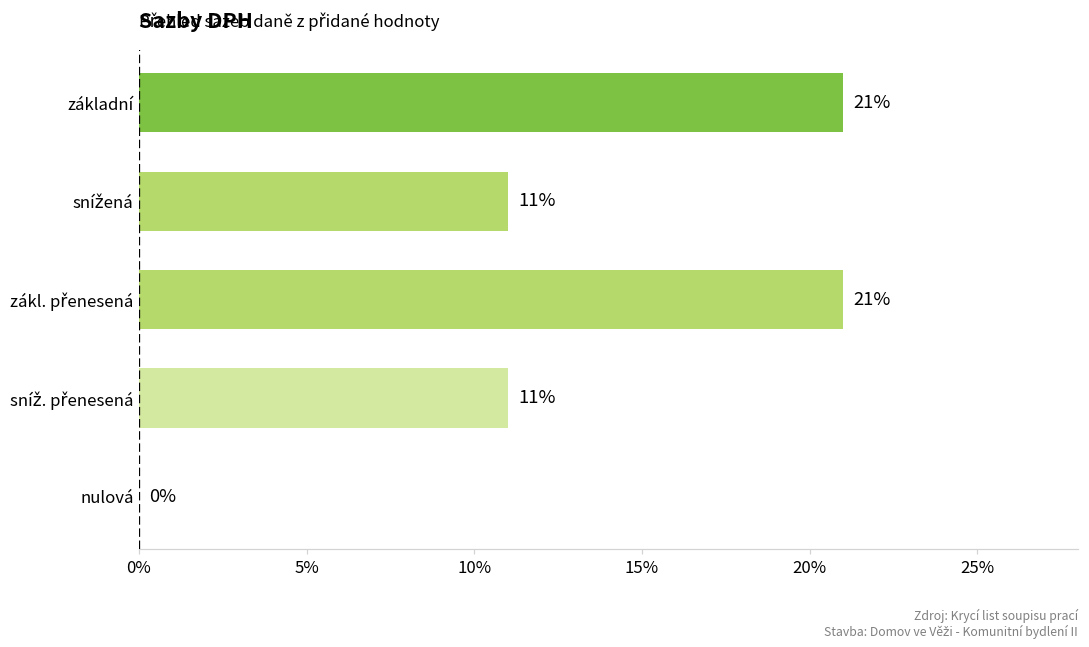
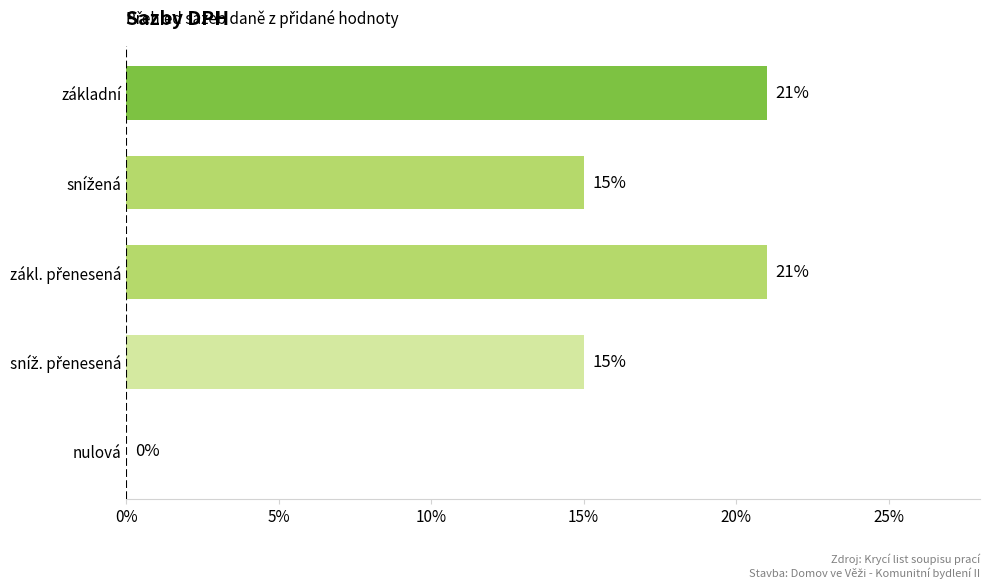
  {
    "základní": "21%",
-   "snížená": "11%",
+   "snížená": "15%",
    "zákl. přenesená": "21%",
-   "sníž. přenesená": "11%",
+   "sníž. přenesená": "15%",
    "nulová": "0%"
  }
